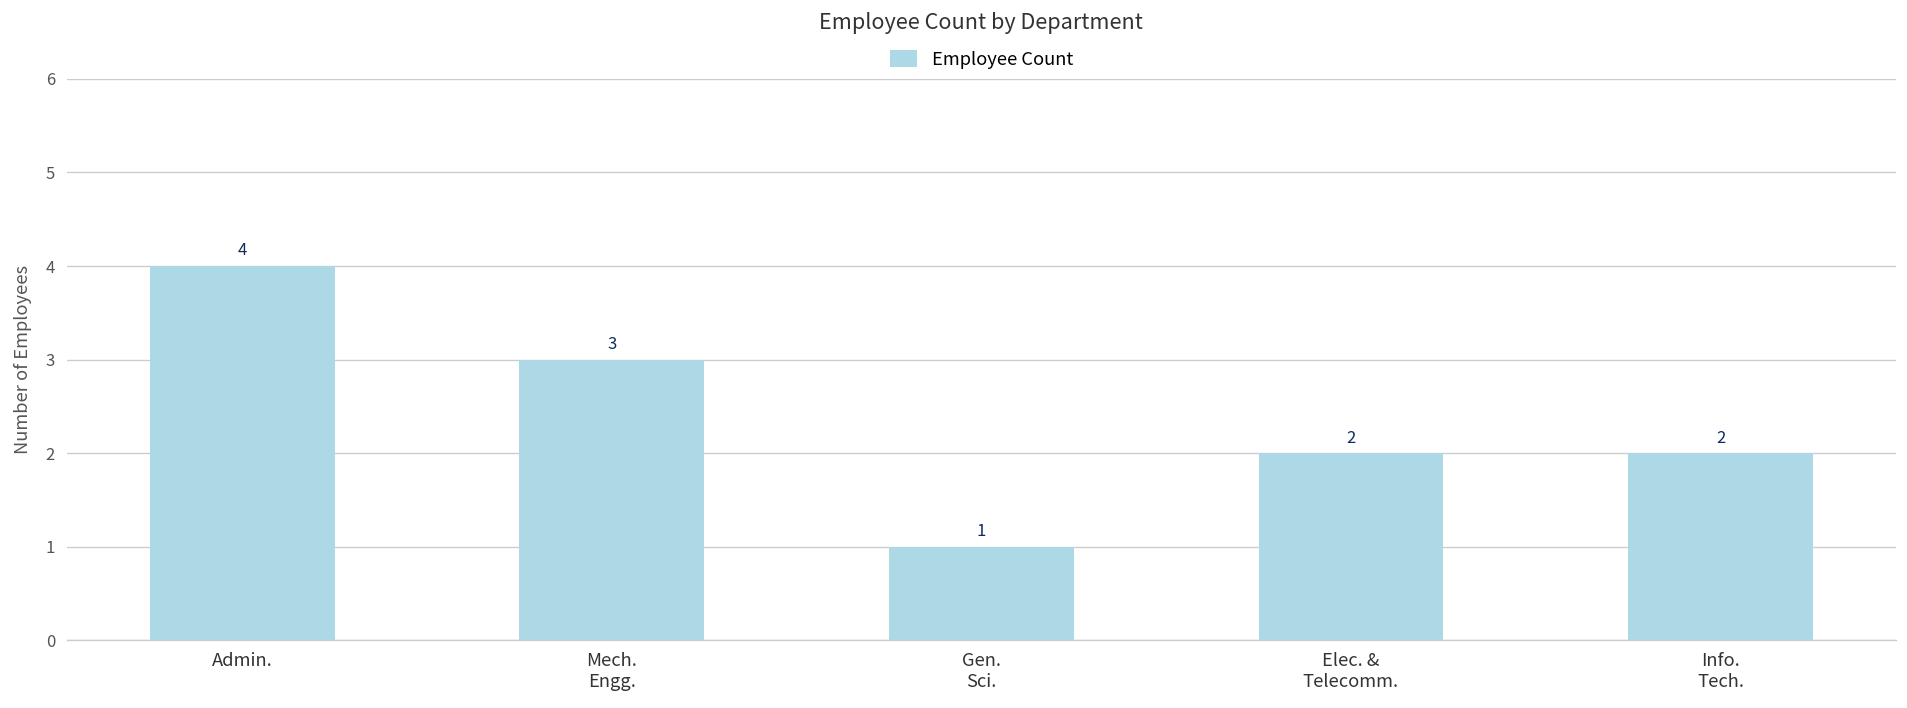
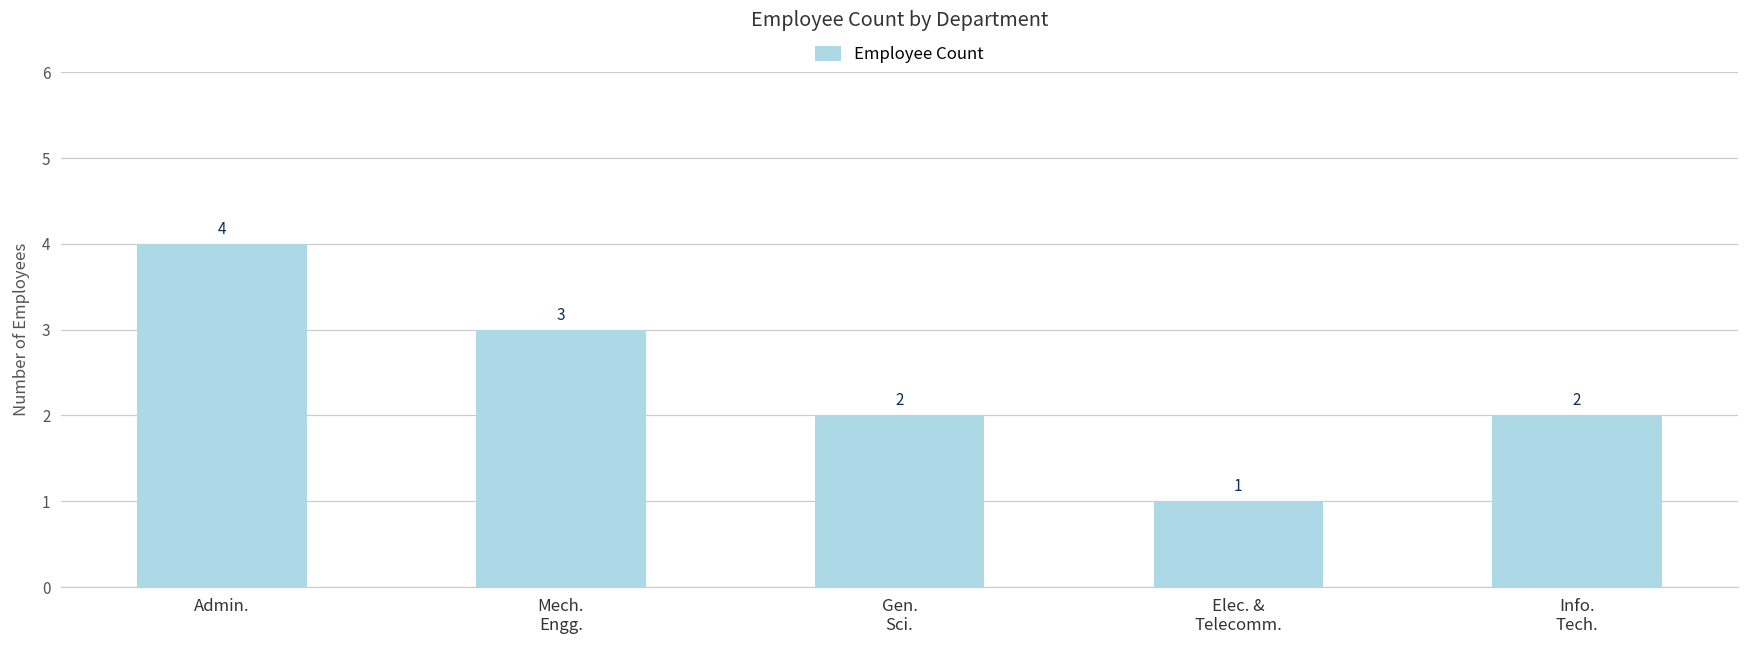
  {
    "Admin.": 4,
    "Mech. Engg.": 3,
-   "Gen. Sci.": 1,
-   "Elec. & Telecomm.": 2,
+   "Gen. Sci.": 2,
+   "Elec. & Telecomm.": 1,
    "Info. Tech.": 2
  }
